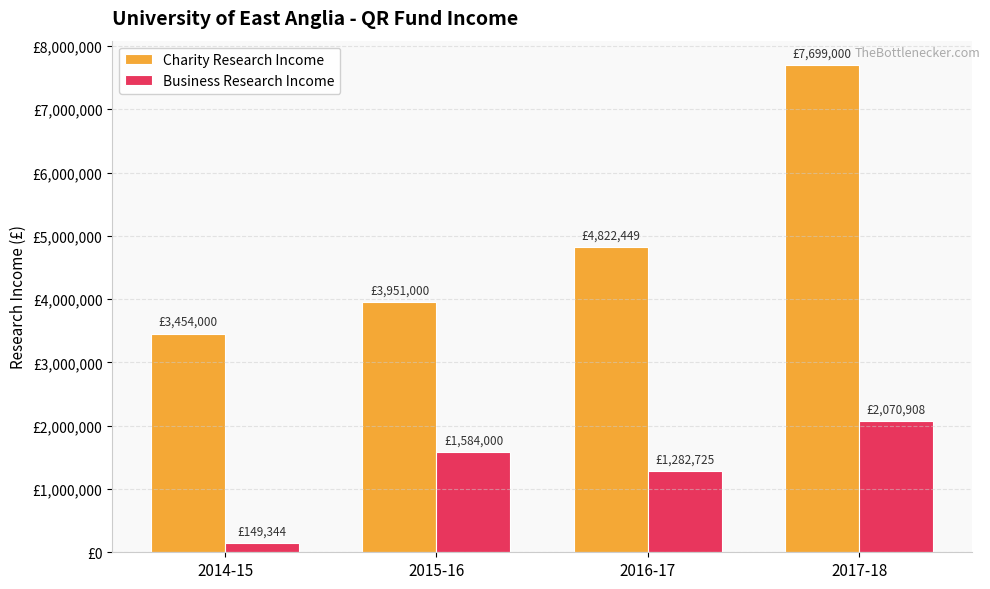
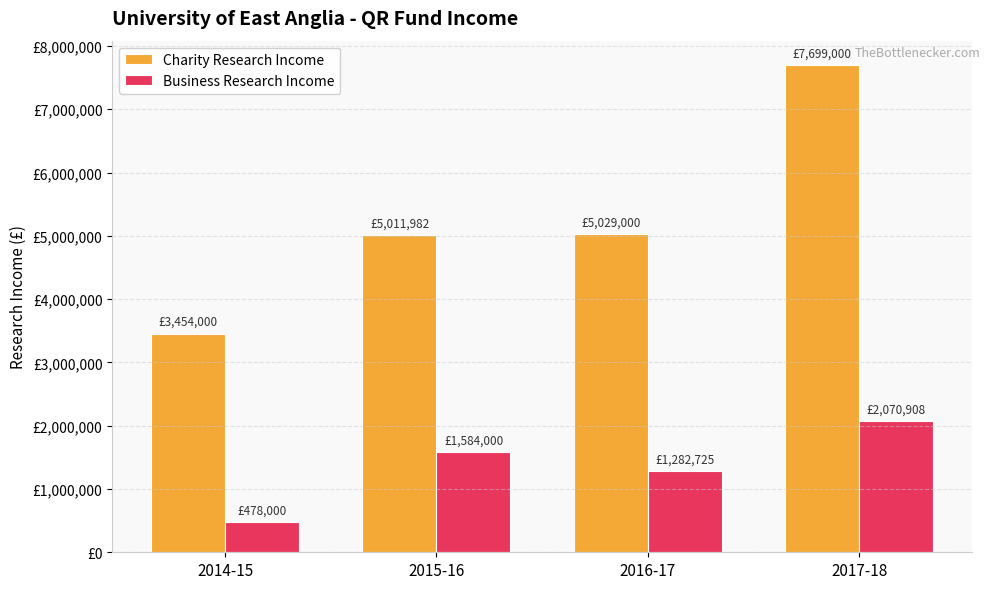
  {
    "Charity Research Income": {
      "2014-15": "£3,454,000",
-     "2015-16": "£3,951,000",
-     "2016-17": "£4,822,449",
+     "2015-16": "£5,011,982",
+     "2016-17": "£5,029,000",
      "2017-18": "£7,699,000"
    },
    "Business Research Income": {
-     "2014-15": "£149,344",
+     "2014-15": "£478,000",
      "2015-16": "£1,584,000",
      "2016-17": "£1,282,725",
      "2017-18": "£2,070,908"
    }
  }
